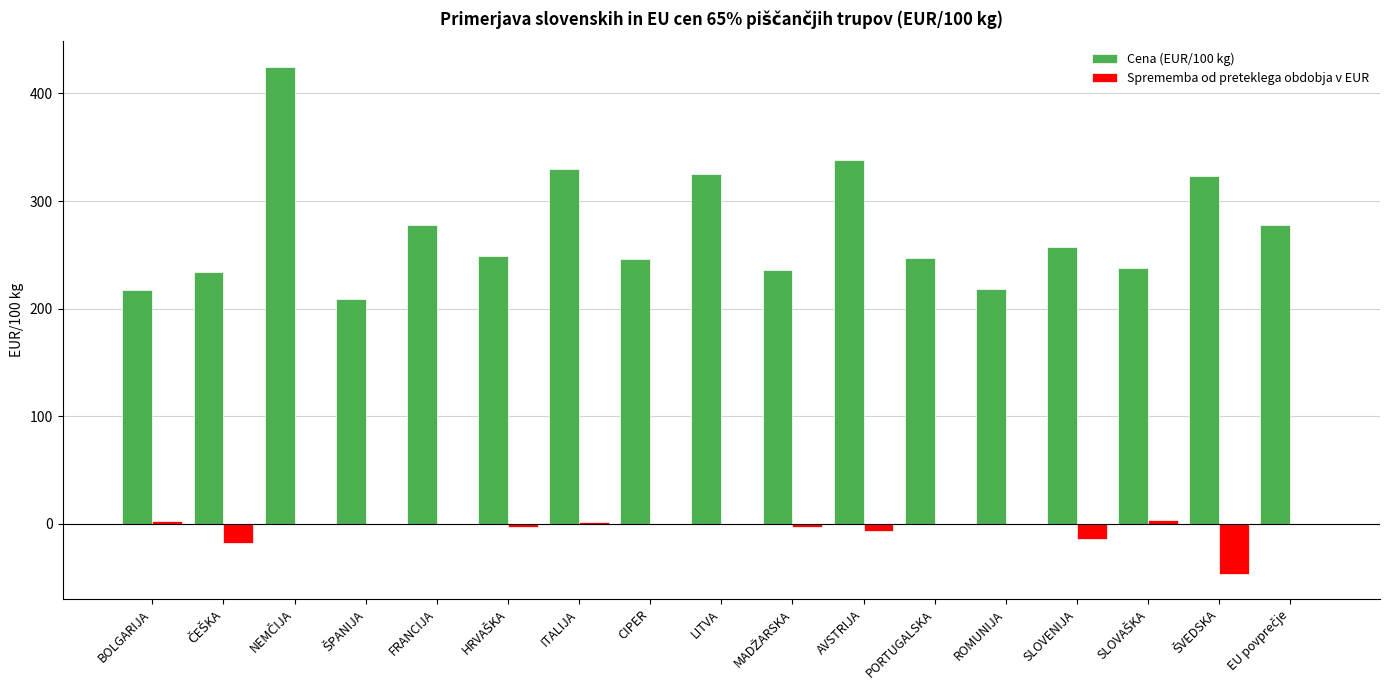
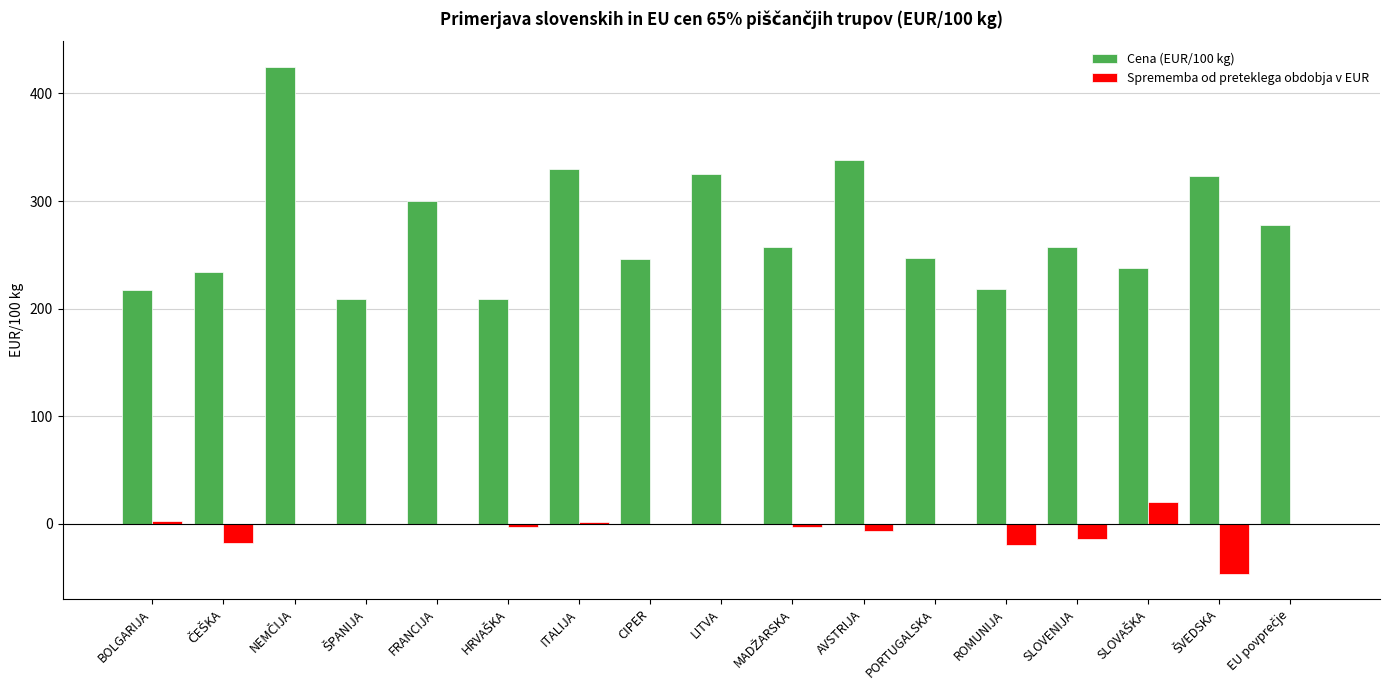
  {
    "Cena (EUR/100 kg)": {
      "BOLGARIJA": 217,
      "ČEŠKA": 234,
      "NEMČIJA": 425,
      "ŠPANIJA": 209,
-     "FRANCIJA": 278,
-     "HRVAŠKA": 249,
+     "FRANCIJA": 300,
+     "HRVAŠKA": 209,
      "ITALIJA": 330,
      "CIPER": 246,
      "LITVA": 325,
-     "MADŽARSKA": 236,
+     "MADŽARSKA": 257,
      "AVSTRIJA": 338,
      "PORTUGALSKA": 248,
      "ROMUNIJA": 218,
      "SLOVENIJA": 257,
      "SLOVAŠKA": 238,
      "ŠVEDSKA": 323,
      "EU povprečje": 278
    },
    "Sprememba od preteklega obdobja v EUR": {
      "BOLGARIJA": 3,
      "ČEŠKA": -18,
      "NEMČIJA": 0,
      "FRANCIJA": 0,
      "HRVAŠKA": -3,
      "CIPER": 0,
      "LITVA": 0,
      "MADŽARSKA": -2,
      "AVSTRIJA": -7,
      "PORTUGALSKA": 0,
-     "ROMUNIJA": 0,
+     "ROMUNIJA": -20,
      "SLOVENIJA": -14,
-     "SLOVAŠKA": 4,
+     "SLOVAŠKA": 20,
      "ŠVEDSKA": -46
    }
  }
